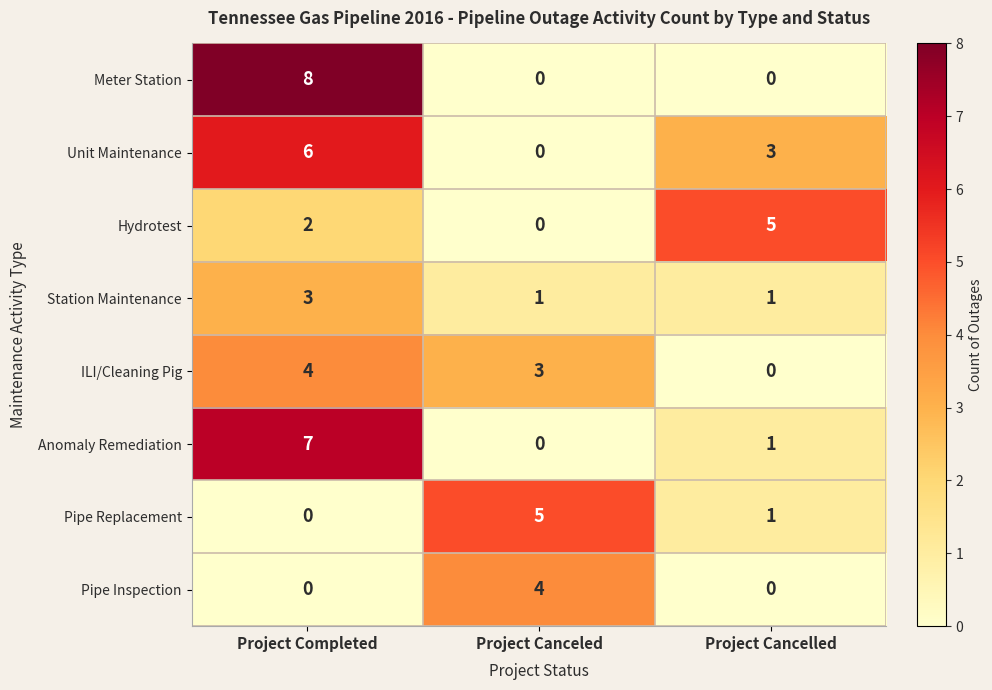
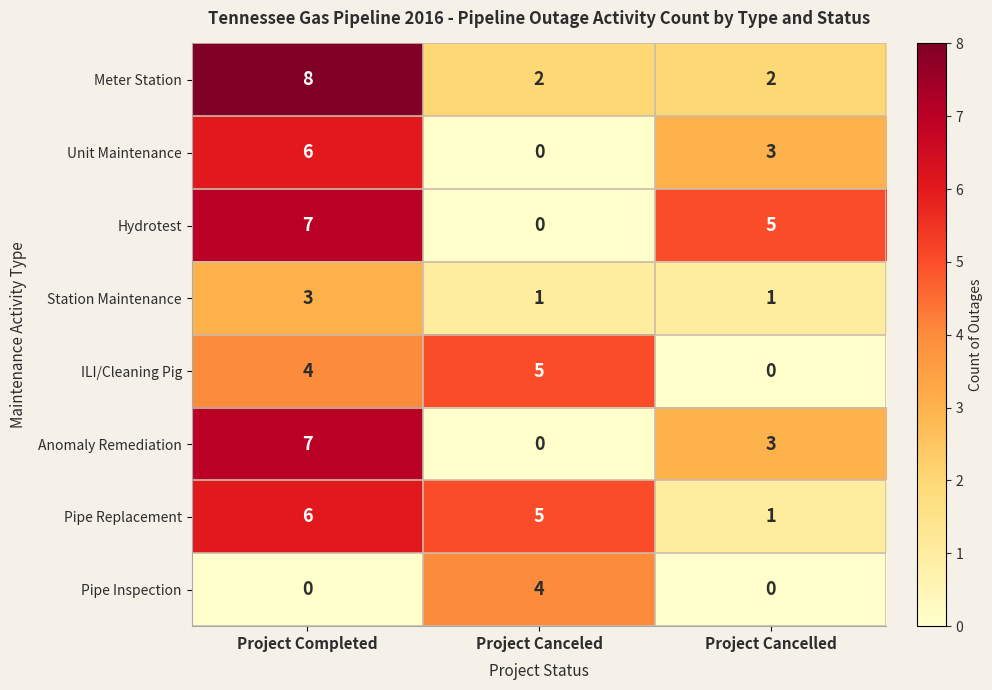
  {
    "Meter Station": {
      "Project Completed": 8,
-     "Project Canceled": 0,
-     "Project Cancelled": 0
+     "Project Canceled": 2,
+     "Project Cancelled": 2
    },
    "Unit Maintenance": {
      "Project Completed": 6,
      "Project Canceled": 0,
      "Project Cancelled": 3
    },
    "Hydrotest": {
-     "Project Completed": 2,
+     "Project Completed": 7,
      "Project Canceled": 0,
      "Project Cancelled": 5
    },
    "Station Maintenance": {
      "Project Completed": 3,
      "Project Canceled": 1,
      "Project Cancelled": 1
    },
    "ILI/Cleaning Pig": {
      "Project Completed": 4,
-     "Project Canceled": 3,
+     "Project Canceled": 5,
      "Project Cancelled": 0
    },
    "Anomaly Remediation": {
      "Project Completed": 7,
      "Project Canceled": 0,
-     "Project Cancelled": 1
+     "Project Cancelled": 3
    },
    "Pipe Replacement": {
-     "Project Completed": 0,
+     "Project Completed": 6,
      "Project Canceled": 5,
      "Project Cancelled": 1
    },
    "Pipe Inspection": {
      "Project Completed": 0,
      "Project Canceled": 4,
      "Project Cancelled": 0
    }
  }
